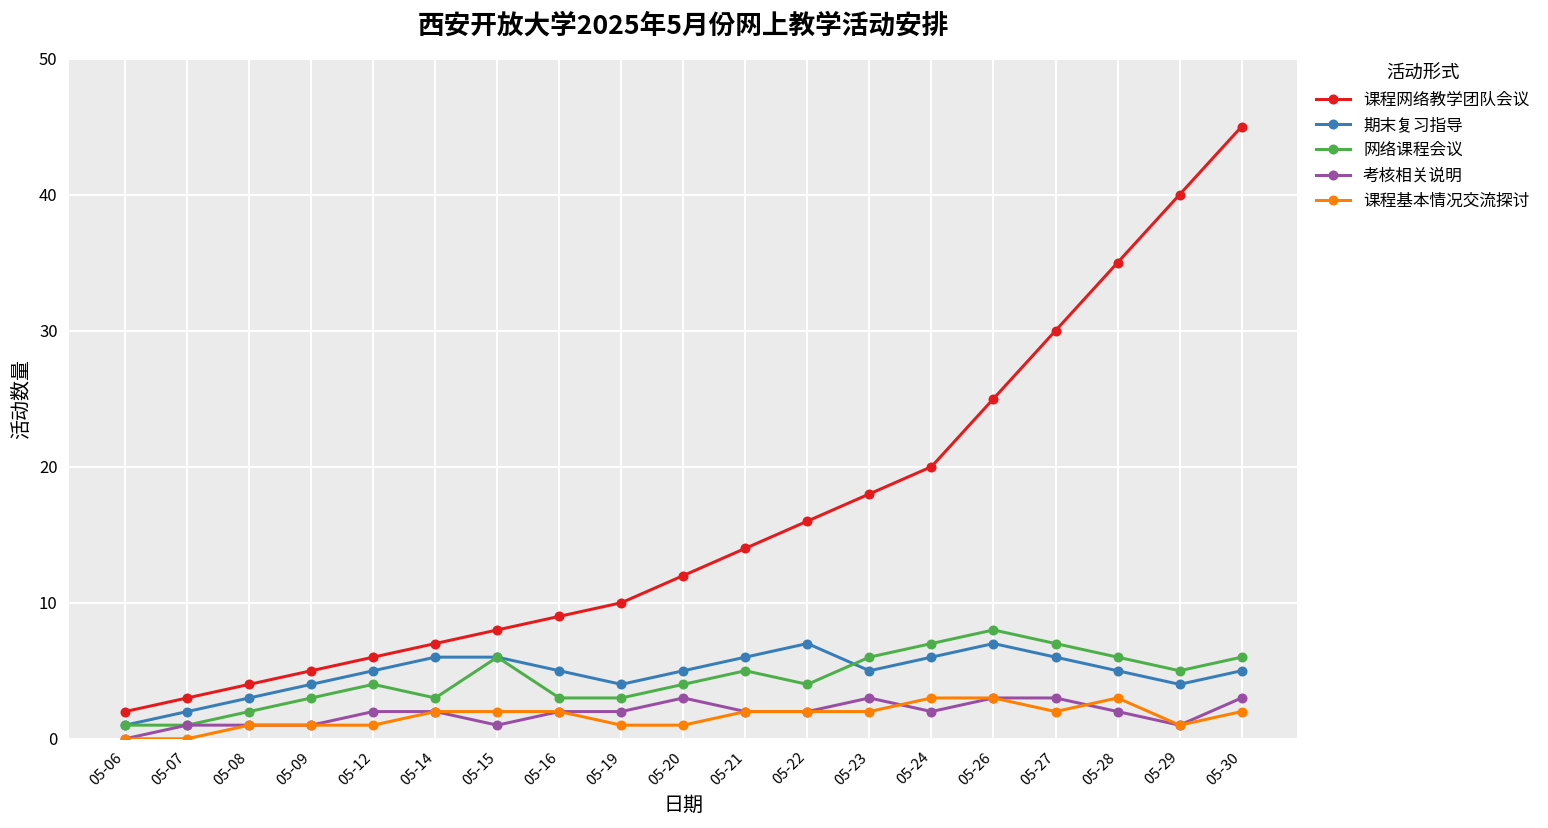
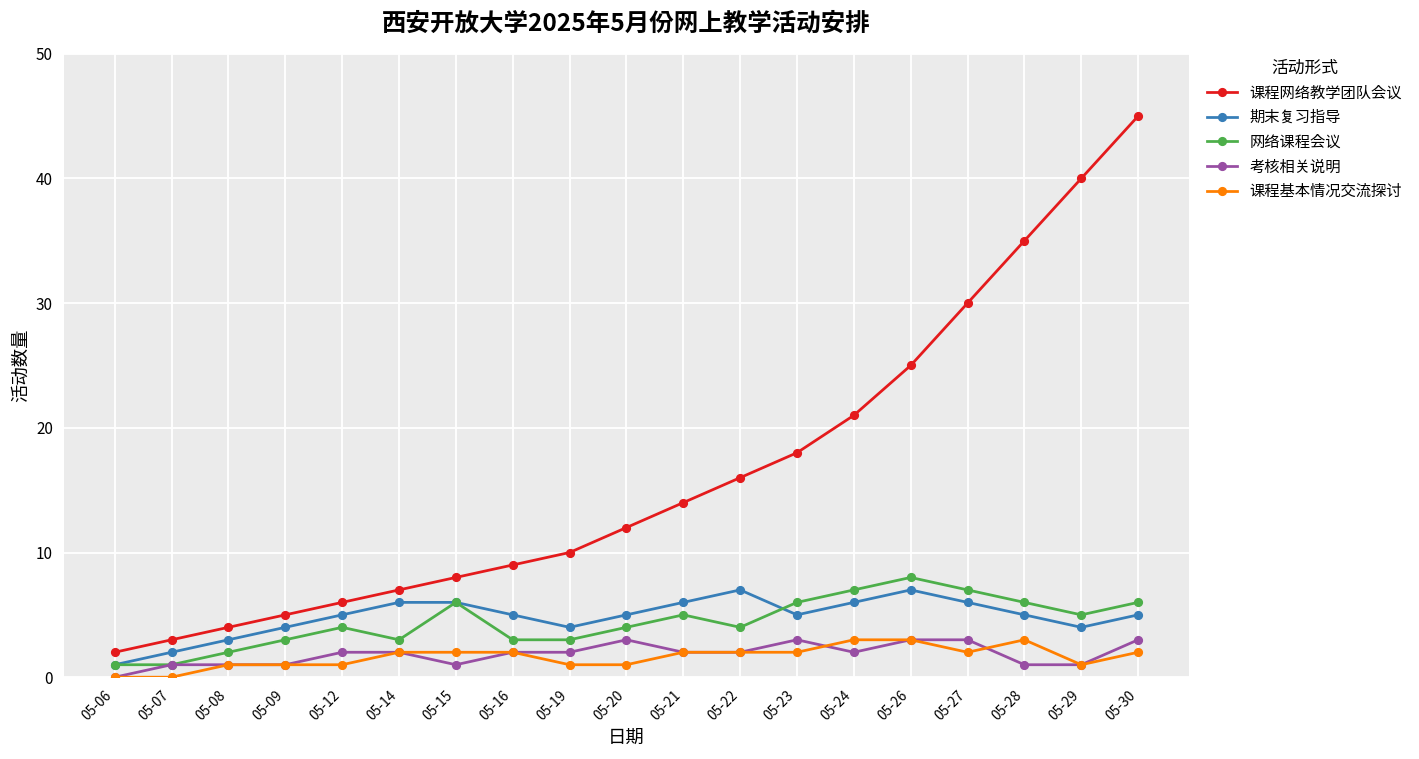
  {
    "课程网络教学团队会议": {
      "05-06": 2,
      "05-07": 3,
      "05-08": 4,
      "05-09": 5,
      "05-12": 6,
      "05-14": 7,
      "05-15": 8,
      "05-16": 9,
      "05-19": 10,
      "05-20": 12,
      "05-21": 14,
      "05-22": 16,
      "05-23": 18,
-     "05-24": 20,
+     "05-24": 21,
      "05-26": 25,
      "05-27": 30,
      "05-28": 35,
      "05-29": 40,
      "05-30": 45
    },
    "期末复习指导": {
      "05-07": 2,
      "05-08": 3,
      "05-09": 4,
      "05-12": 5,
      "05-14": 6,
      "05-16": 5,
      "05-19": 4,
      "05-20": 5,
      "05-21": 6,
      "05-22": 7,
      "05-23": 5,
      "05-24": 6,
      "05-26": 7,
      "05-27": 6,
      "05-28": 5,
      "05-29": 4,
      "05-30": 5
    },
    "网络课程会议": {
      "05-08": 2,
      "05-09": 3,
      "05-12": 4,
      "05-14": 3,
      "05-16": 3,
      "05-19": 3,
      "05-20": 4,
      "05-21": 5,
      "05-22": 4,
      "05-23": 6,
      "05-24": 7,
      "05-26": 8,
      "05-27": 7,
      "05-28": 6,
      "05-29": 5,
      "05-30": 6
    },
    "考核相关说明": {
      "05-12": 2,
      "05-15": 1,
      "05-19": 2,
      "05-20": 3,
      "05-23": 3,
      "05-24": 2,
      "05-27": 3,
-     "05-28": 2,
+     "05-28": 1,
      "05-30": 3
    },
    "课程基本情况交流探讨": {
      "05-07": 0,
      "05-12": 1,
      "05-15": 2,
      "05-19": 1,
      "05-20": 1,
      "05-23": 2,
      "05-24": 3,
      "05-27": 2,
      "05-28": 3,
      "05-30": 2
    }
  }
